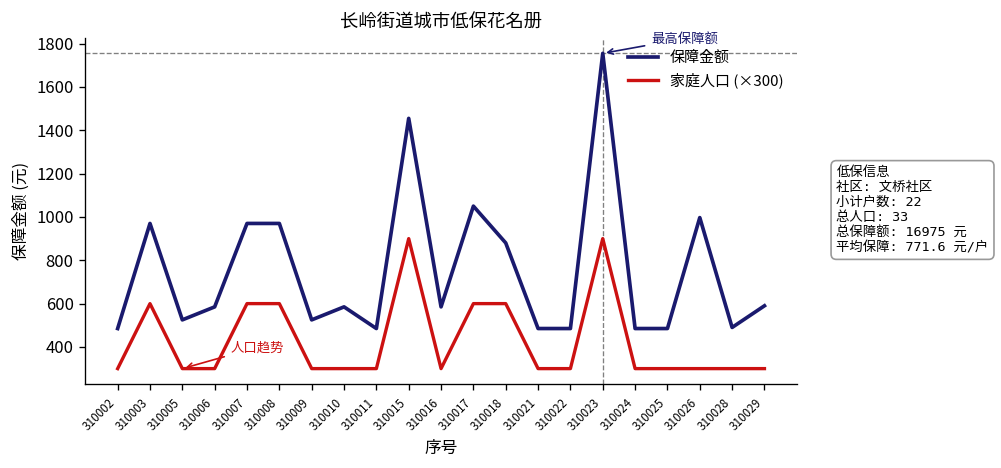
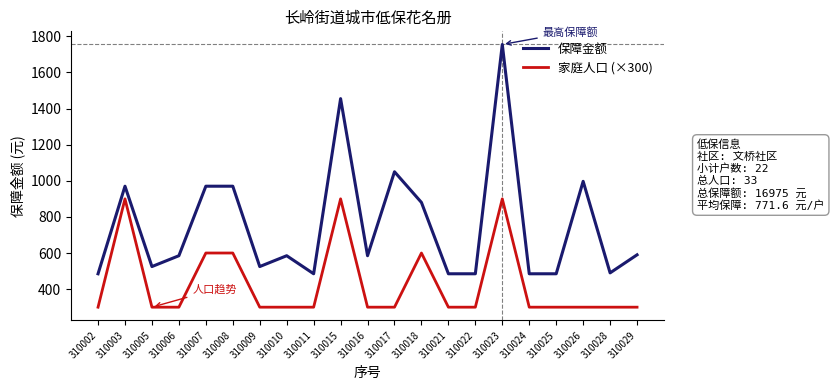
  {
    "保障金额": {
      "310002": 490,
      "310003": 970,
      "310005": 530,
      "310006": 590,
      "310007": 970,
      "310008": 970,
      "310009": 530,
      "310010": 590,
      "310011": 490,
      "310015": 1460,
      "310016": 590,
      "310017": 1050,
      "310018": 880,
      "310021": 490,
      "310022": 490,
      "310023": 1760,
      "310024": 490,
      "310025": 490,
      "310026": 1000,
      "310028": 490,
      "310029": 590
    },
    "家庭人口 (×300)": {
      "310002": 300,
-     "310003": 600,
+     "310003": 900,
      "310005": 300,
      "310006": 300,
      "310007": 600,
      "310008": 600,
      "310009": 300,
      "310010": 300,
      "310011": 300,
      "310015": 900,
      "310016": 300,
-     "310017": 600,
+     "310017": 300,
      "310018": 600,
      "310021": 300,
      "310022": 300,
      "310023": 900,
      "310024": 300,
      "310025": 300,
      "310026": 300,
      "310028": 300,
      "310029": 300
    }
  }
